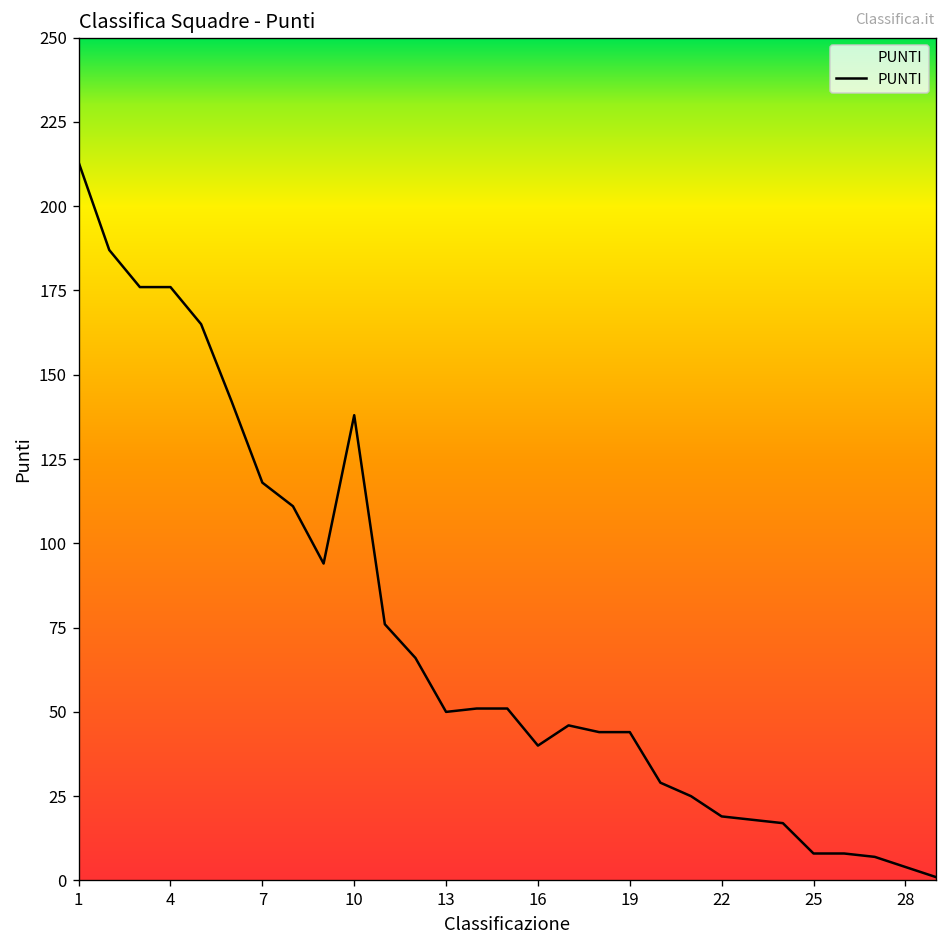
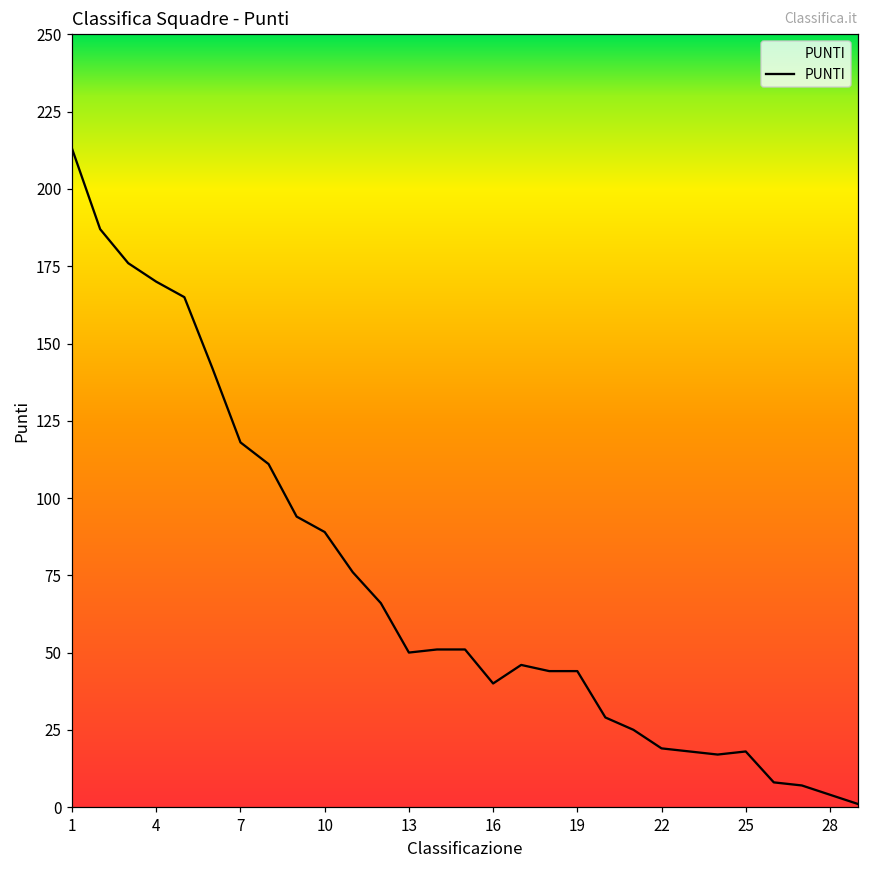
  {
    "1": 213,
-   "4": 176,
+   "4": 170,
    "7": 118,
-   "10": 138,
+   "10": 89,
    "13": 50,
    "16": 40,
    "19": 44,
    "22": 19,
-   "25": 8,
+   "25": 18,
    "28": 4
  }
